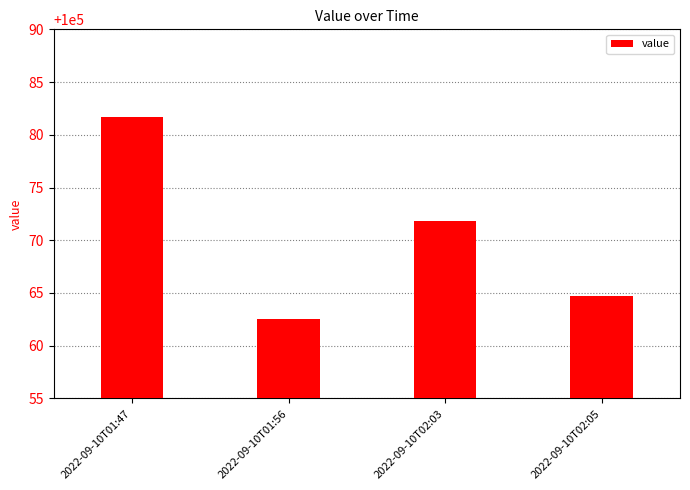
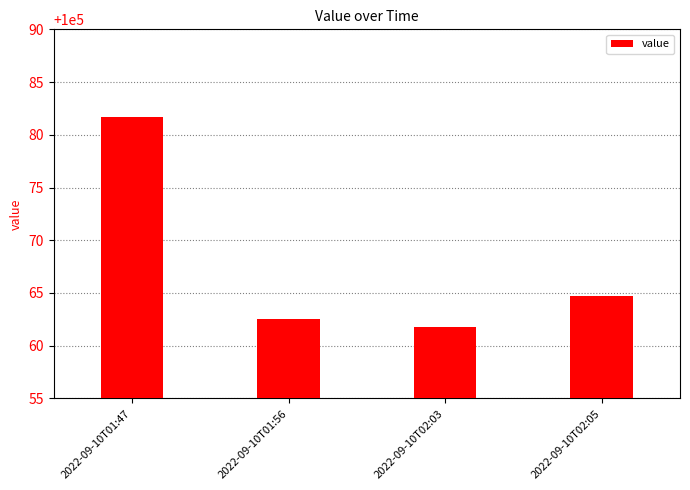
  {
    "2022-09-10T01:47": 100081.7,
    "2022-09-10T01:56": 100062.6,
-   "2022-09-10T02:03": 100071.9,
+   "2022-09-10T02:03": 100061.8,
    "2022-09-10T02:05": 100064.7
  }
